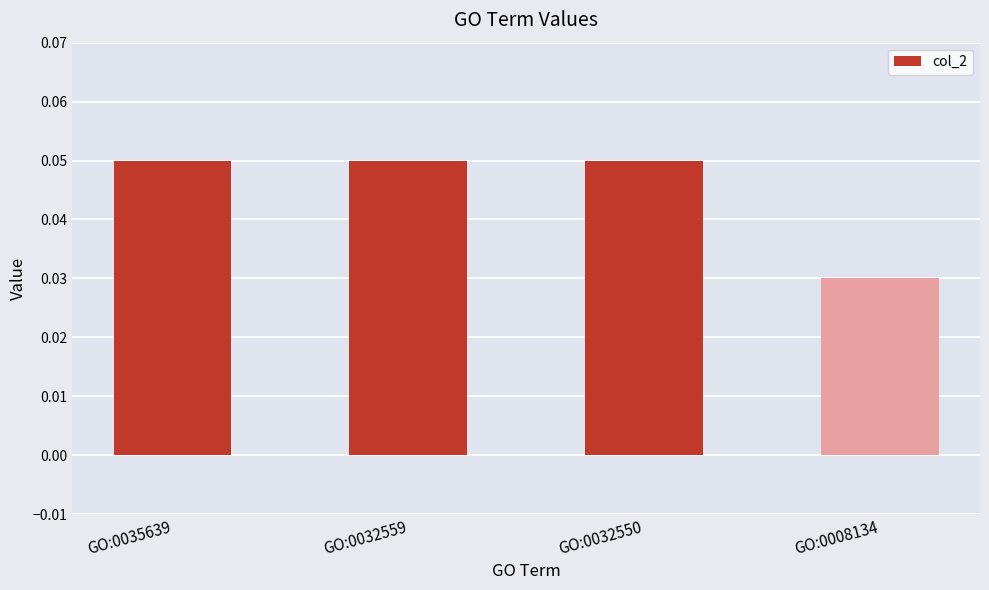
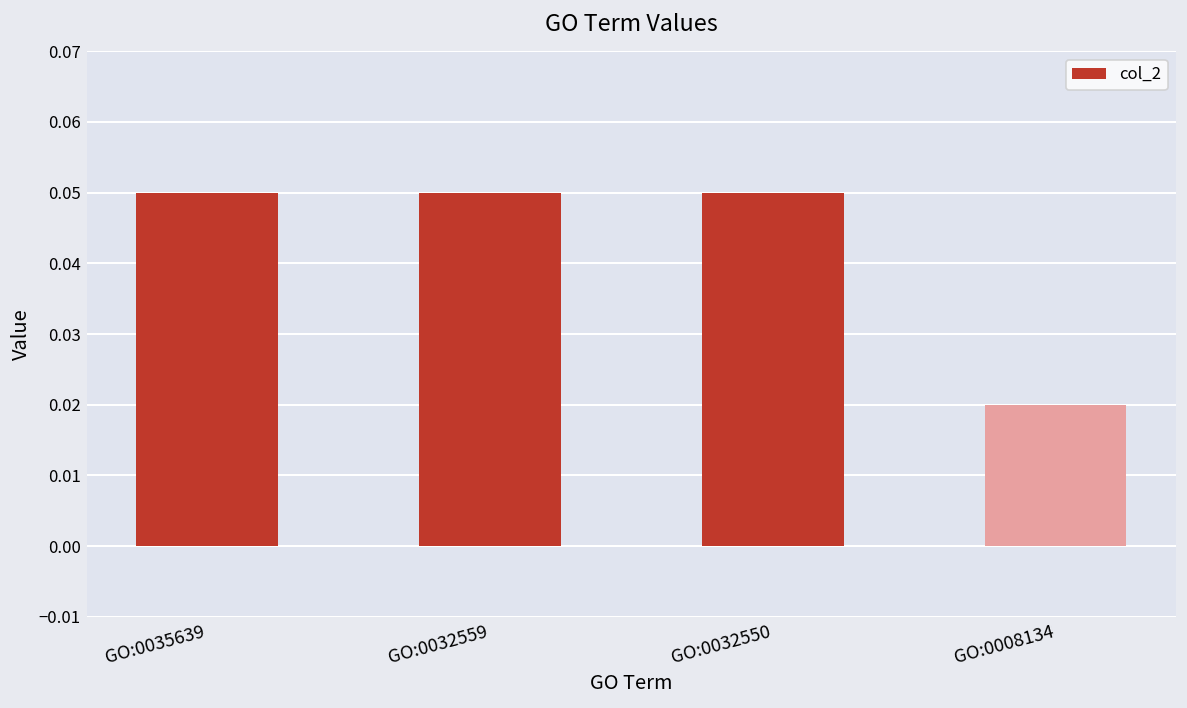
  {
    "GO:0035639": 0.05,
    "GO:0032559": 0.05,
    "GO:0032550": 0.05,
-   "GO:0008134": 0.03
+   "GO:0008134": 0.02
  }
